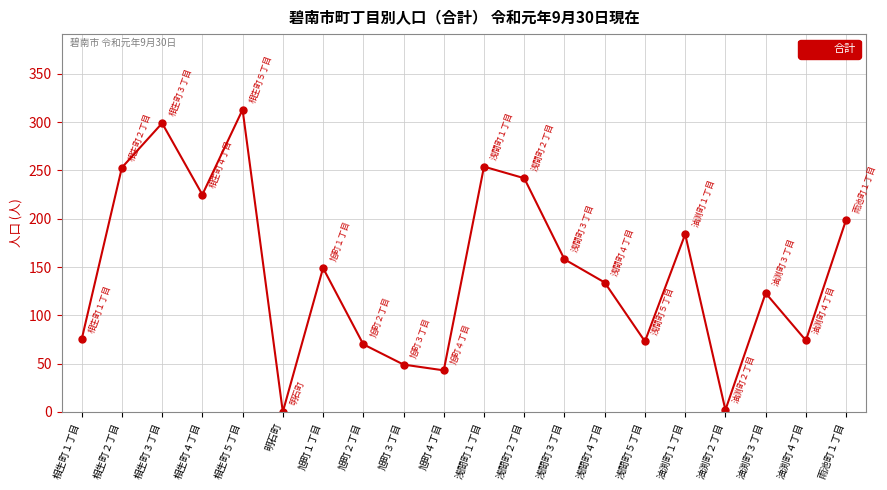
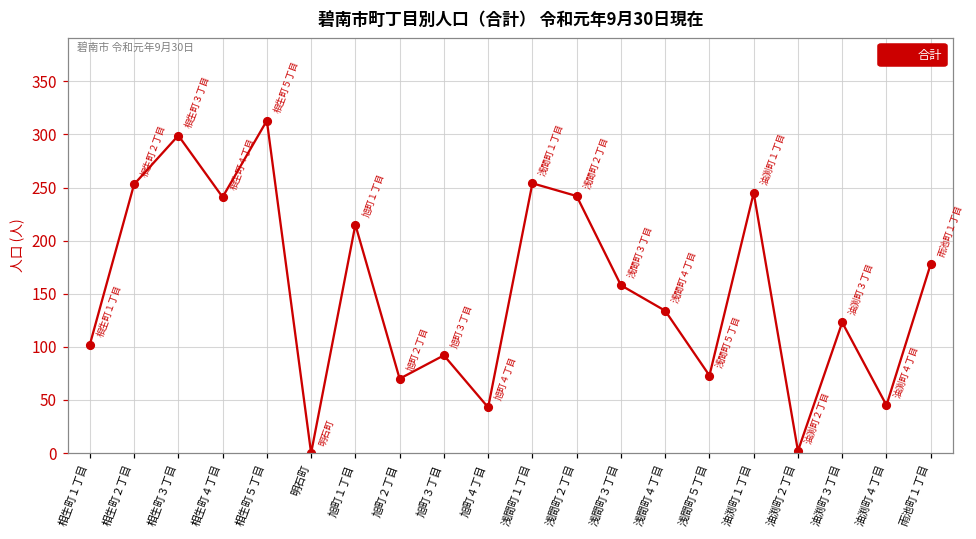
  {
-   "相生町１丁目": 80,
+   "相生町１丁目": 100,
    "相生町２丁目": 250,
    "相生町３丁目": 300,
-   "相生町４丁目": 230,
+   "相生町４丁目": 240,
    "相生町５丁目": 310,
    "明石町": 0,
-   "旭町１丁目": 150,
+   "旭町１丁目": 220,
    "旭町２丁目": 70,
-   "旭町３丁目": 50,
+   "旭町３丁目": 90,
    "旭町４丁目": 40,
    "浅間町１丁目": 250,
    "浅間町２丁目": 240,
    "浅間町３丁目": 160,
    "浅間町４丁目": 130,
    "浅間町５丁目": 70,
-   "油渕町１丁目": 180,
+   "油渕町１丁目": 250,
    "油渕町２丁目": 0,
    "油渕町３丁目": 120,
-   "油渕町４丁目": 70,
-   "雨池町１丁目": 200
+   "油渕町４丁目": 50,
+   "雨池町１丁目": 180
  }
